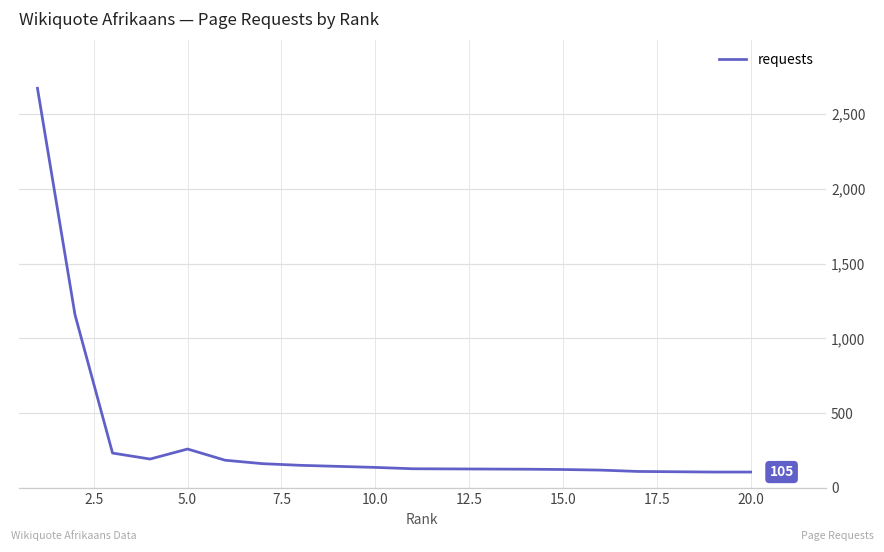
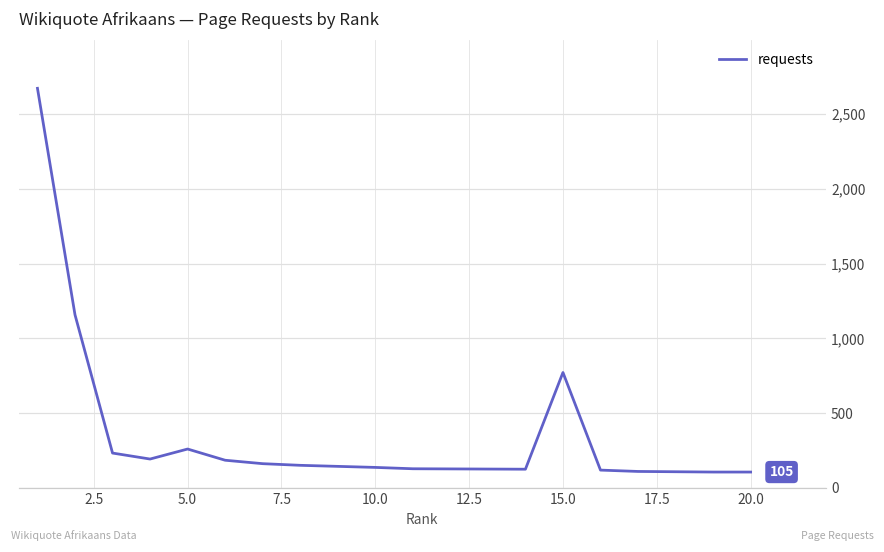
  {
    "5.0": 260,
    "10.0": 140,
-   "15.0": 120
+   "15.0": 770
  }
